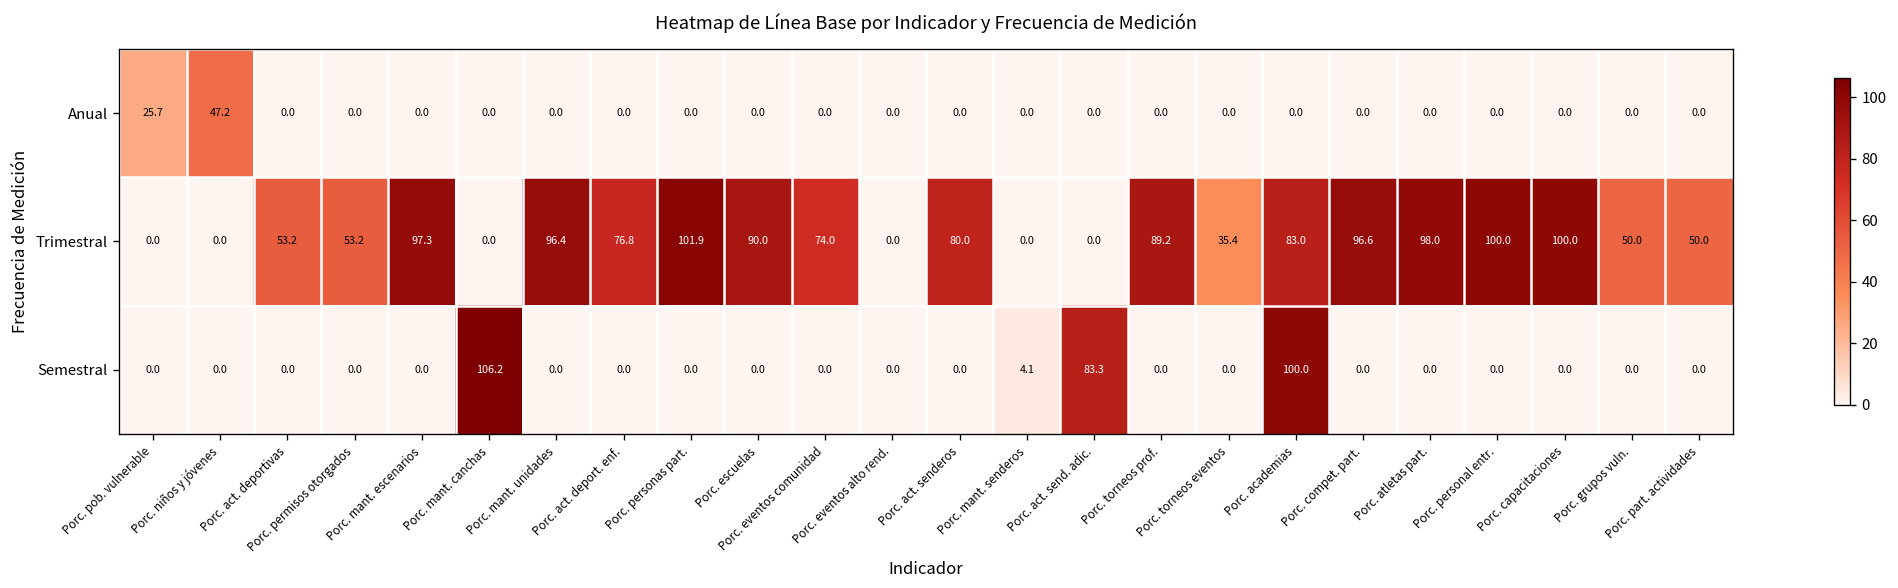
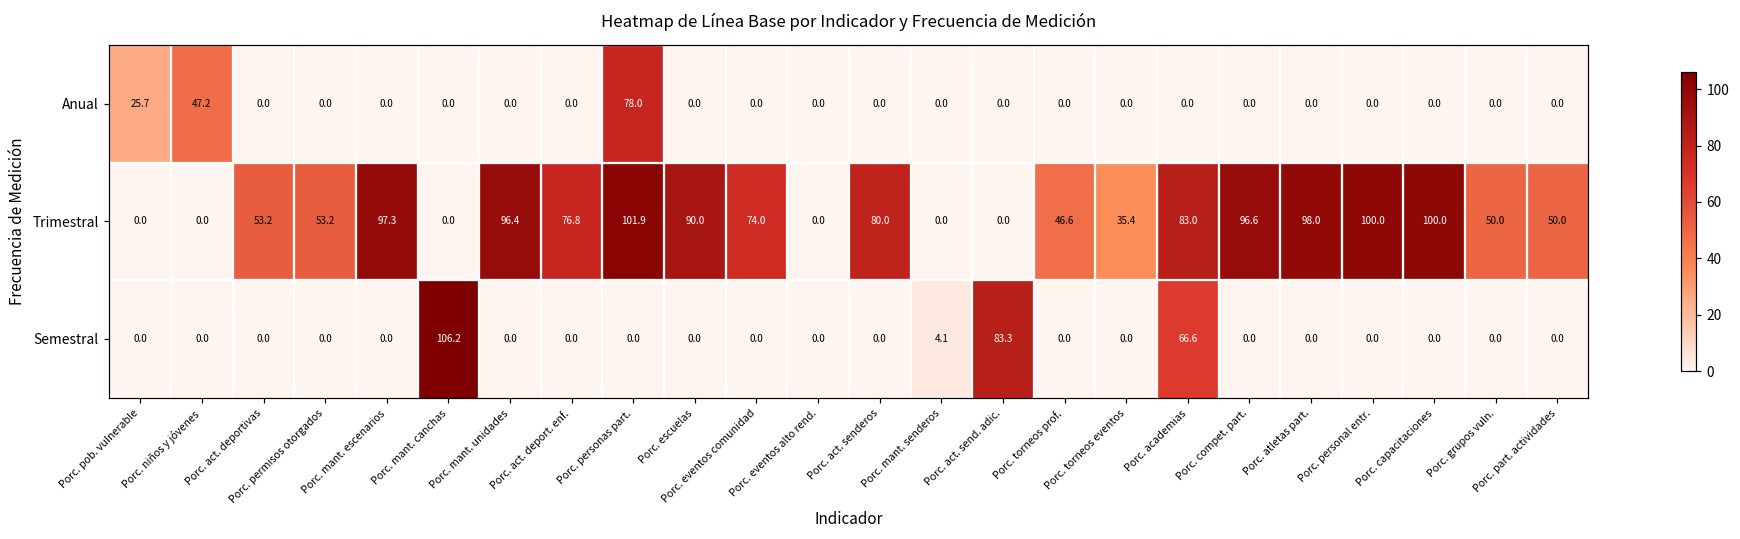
  {
    "Anual": {
      "Porc. pob. vulnerable": 25.7,
      "Porc. niños y jóvenes": 47.2,
      "Porc. act. deportivas": 0.0,
      "Porc. permisos otorgados": 0.0,
      "Porc. mant. escenarios": 0.0,
      "Porc. mant. canchas": 0.0,
      "Porc. mant. unidades": 0.0,
      "Porc. act. deport. enf.": 0.0,
-     "Porc. personas part.": 0.0,
+     "Porc. personas part.": 78.0,
      "Porc. escuelas": 0.0,
      "Porc. eventos comunidad": 0.0,
      "Porc. eventos alto rend.": 0.0,
      "Porc. act. senderos": 0.0,
      "Porc. mant. senderos": 0.0,
      "Porc. act. send. adic.": 0.0,
      "Porc. torneos prof.": 0.0,
      "Porc. torneos eventos": 0.0,
      "Porc. academias": 0.0,
      "Porc. compet. part.": 0.0,
      "Porc. atletas part.": 0.0,
      "Porc. personal entr.": 0.0,
      "Porc. capacitaciones": 0.0,
      "Porc. grupos vuln.": 0.0,
      "Porc. part. actividades": 0.0
    },
    "Trimestral": {
      "Porc. pob. vulnerable": 0.0,
      "Porc. niños y jóvenes": 0.0,
      "Porc. act. deportivas": 53.2,
      "Porc. permisos otorgados": 53.2,
      "Porc. mant. escenarios": 97.3,
      "Porc. mant. canchas": 0.0,
      "Porc. mant. unidades": 96.4,
      "Porc. act. deport. enf.": 76.8,
      "Porc. personas part.": 101.9,
      "Porc. escuelas": 90.0,
      "Porc. eventos comunidad": 74.0,
      "Porc. eventos alto rend.": 0.0,
      "Porc. act. senderos": 80.0,
      "Porc. mant. senderos": 0.0,
      "Porc. act. send. adic.": 0.0,
-     "Porc. torneos prof.": 89.2,
+     "Porc. torneos prof.": 46.6,
      "Porc. torneos eventos": 35.4,
      "Porc. academias": 83.0,
      "Porc. compet. part.": 96.6,
      "Porc. atletas part.": 98.0,
      "Porc. personal entr.": 100.0,
      "Porc. capacitaciones": 100.0,
      "Porc. grupos vuln.": 50.0,
      "Porc. part. actividades": 50.0
    },
    "Semestral": {
      "Porc. pob. vulnerable": 0.0,
      "Porc. niños y jóvenes": 0.0,
      "Porc. act. deportivas": 0.0,
      "Porc. permisos otorgados": 0.0,
      "Porc. mant. escenarios": 0.0,
      "Porc. mant. canchas": 106.2,
      "Porc. mant. unidades": 0.0,
      "Porc. act. deport. enf.": 0.0,
      "Porc. personas part.": 0.0,
      "Porc. escuelas": 0.0,
      "Porc. eventos comunidad": 0.0,
      "Porc. eventos alto rend.": 0.0,
      "Porc. act. senderos": 0.0,
      "Porc. mant. senderos": 4.1,
      "Porc. act. send. adic.": 83.3,
      "Porc. torneos prof.": 0.0,
      "Porc. torneos eventos": 0.0,
-     "Porc. academias": 100.0,
+     "Porc. academias": 66.6,
      "Porc. compet. part.": 0.0,
      "Porc. atletas part.": 0.0,
      "Porc. personal entr.": 0.0,
      "Porc. capacitaciones": 0.0,
      "Porc. grupos vuln.": 0.0,
      "Porc. part. actividades": 0.0
    }
  }
